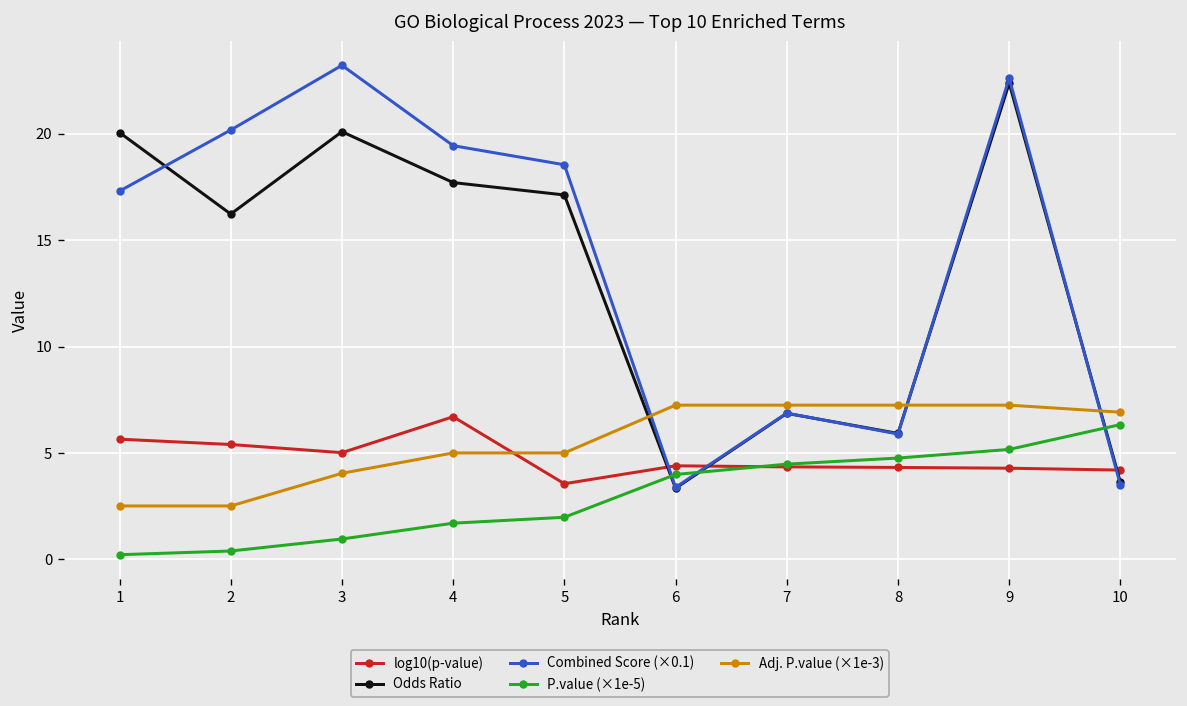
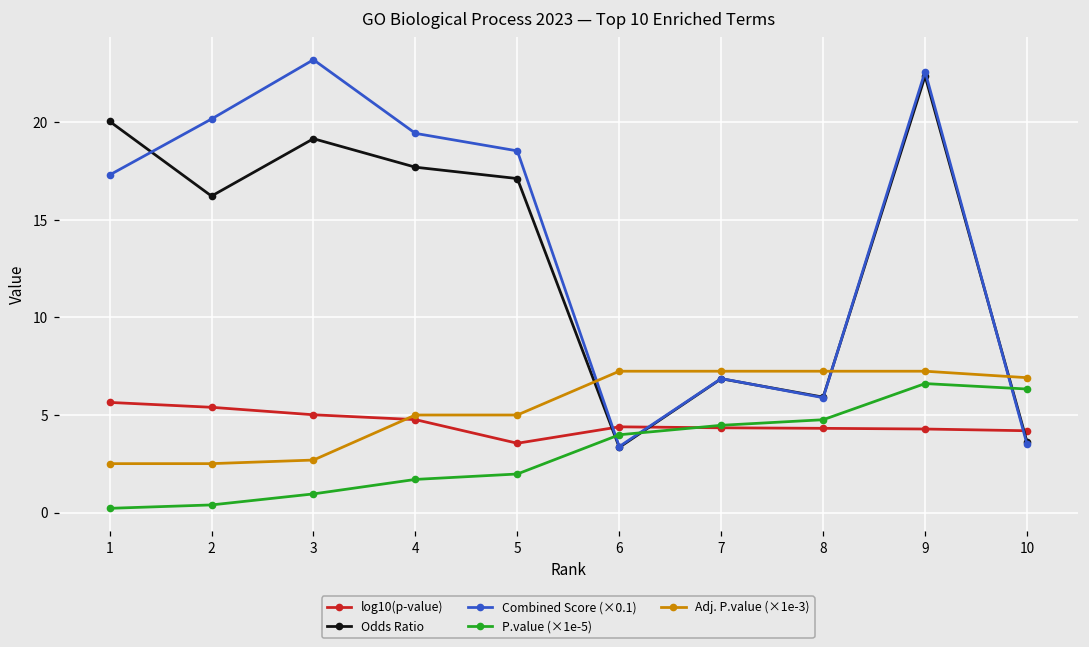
  {
    "log10(p-value)": {
      "1": 5.6,
      "2": 5.4,
      "3": 5.0,
-     "4": 6.7,
+     "4": 4.8,
      "5": 3.6,
      "6": 4.4,
      "8": 4.3,
      "9": 4.3,
      "10": 4.2
    },
    "Odds Ratio": {
      "1": 20.0,
      "2": 16.2,
-     "3": 20.1,
+     "3": 19.2,
      "4": 17.7,
      "5": 17.1,
      "9": 22.4
    },
    "Combined Score (×0.1)": {
      "1": 17.3,
      "2": 20.2,
      "3": 23.2,
      "4": 19.4,
      "5": 18.5,
      "9": 22.6
    },
    "P.value (×1e-5)": {
      "1": 0.2,
      "2": 0.4,
      "3": 1.0,
      "4": 1.7,
      "5": 2.0,
      "6": 4.0,
      "8": 4.8,
-     "9": 5.2,
+     "9": 6.6,
      "10": 6.3
    },
    "Adj. P.value (×1e-3)": {
      "1": 2.5,
      "2": 2.5,
-     "3": 4.0,
+     "3": 2.7,
      "4": 5.0,
      "5": 5.0,
      "6": 7.2,
      "7": 7.2,
      "8": 7.2,
      "9": 7.2,
      "10": 6.9
    }
  }
